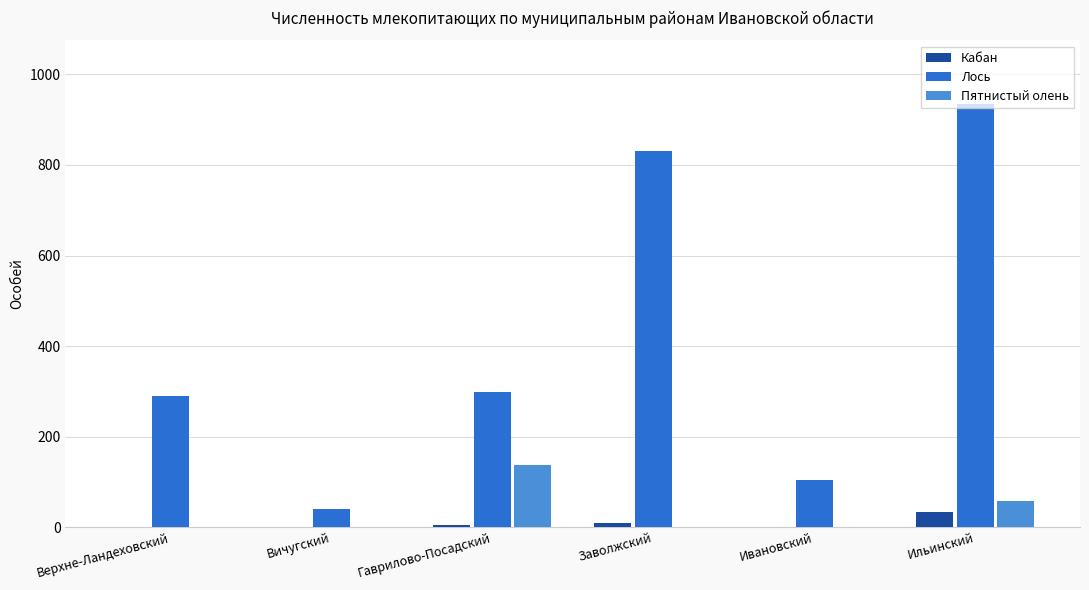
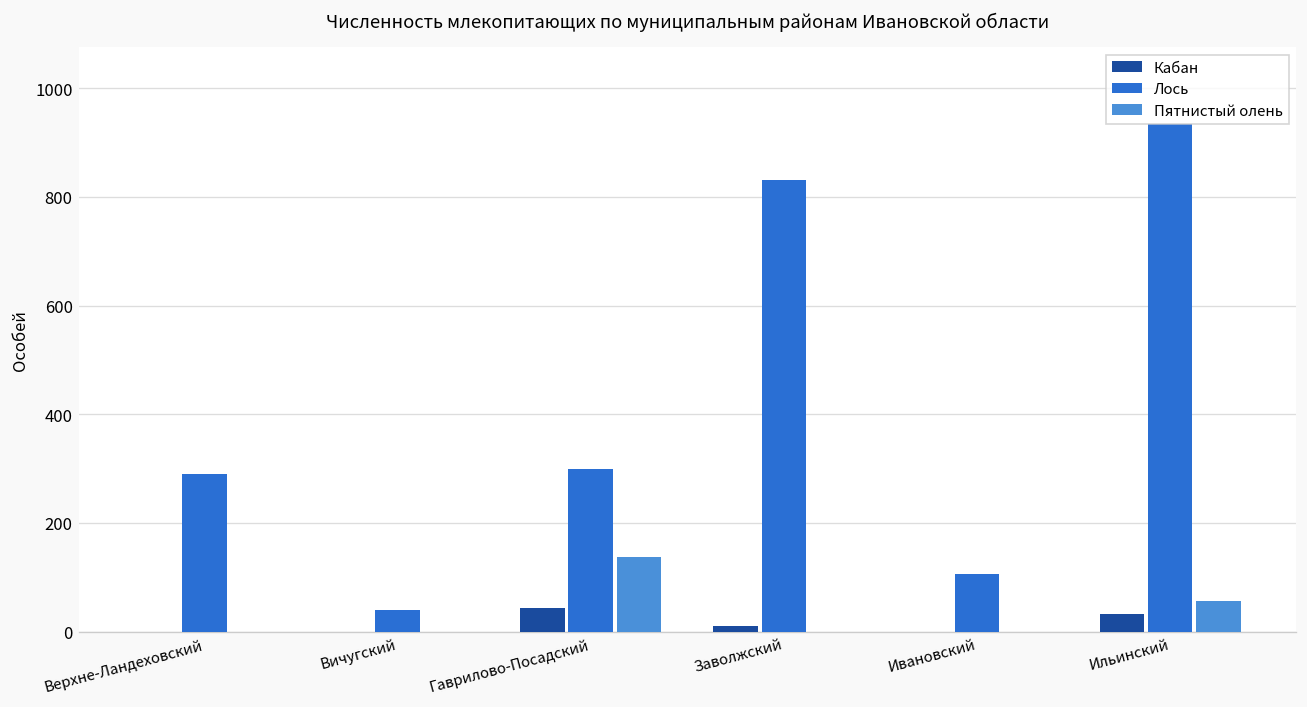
  {
    "Кабан": {
      "Верхне-Ландеховский": 0,
      "Вичугский": 0,
-     "Гаврилово-Посадский": 10,
+     "Гаврилово-Посадский": 40,
      "Заволжский": 10,
      "Ивановский": 0,
      "Ильинский": 30
    }
  }
